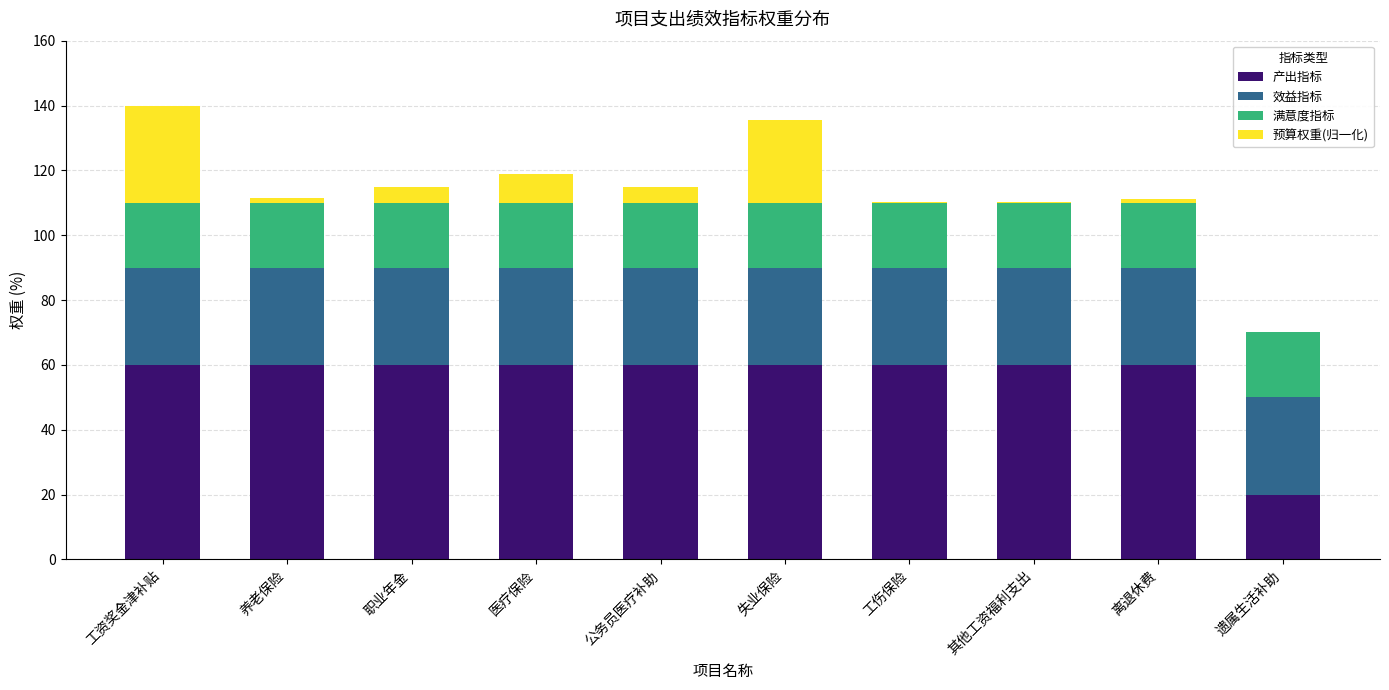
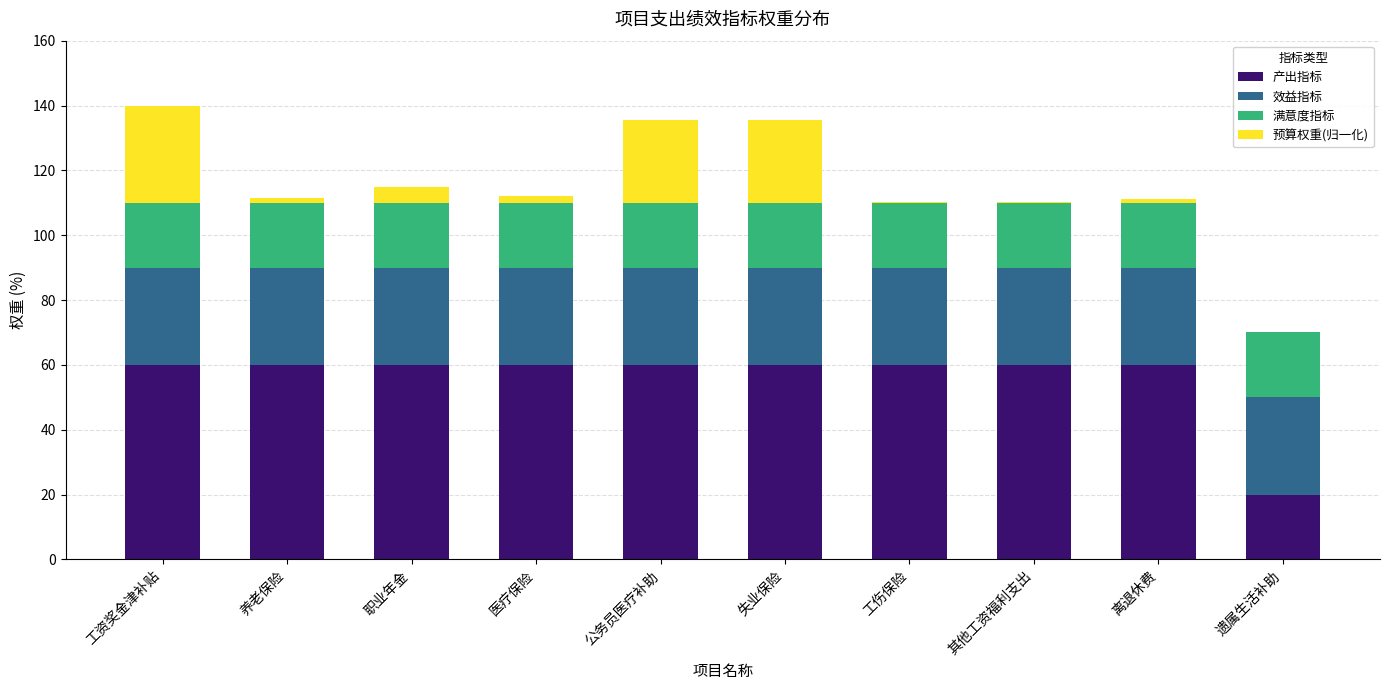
  {
    "产出指标": {
      "工资奖金津补贴": 60,
      "养老保险": 60,
      "职业年金": 60,
      "医疗保险": 60,
      "公务员医疗补助": 60,
      "失业保险": 60,
      "工伤保险": 60,
      "其他工资福利支出": 60,
      "离退休费": 60,
      "遗属生活补助": 20
    },
    "效益指标": {
      "工资奖金津补贴": 30,
      "养老保险": 30,
      "职业年金": 30,
      "医疗保险": 30,
      "公务员医疗补助": 30,
      "失业保险": 30,
      "工伤保险": 30,
      "其他工资福利支出": 30,
      "离退休费": 30,
      "遗属生活补助": 30
    },
    "满意度指标": {
      "工资奖金津补贴": 20,
      "养老保险": 20,
      "职业年金": 20,
      "医疗保险": 20,
      "公务员医疗补助": 20,
      "失业保险": 20,
      "工伤保险": 20,
      "其他工资福利支出": 20,
      "离退休费": 20,
      "遗属生活补助": 20
    },
    "预算权重(归一化)": {
      "工资奖金津补贴": 30,
      "养老保险": 1,
      "职业年金": 5,
-     "医疗保险": 9,
-     "公务员医疗补助": 5,
+     "医疗保险": 2,
+     "公务员医疗补助": 26,
      "失业保险": 26,
      "离退休费": 1
    }
  }
